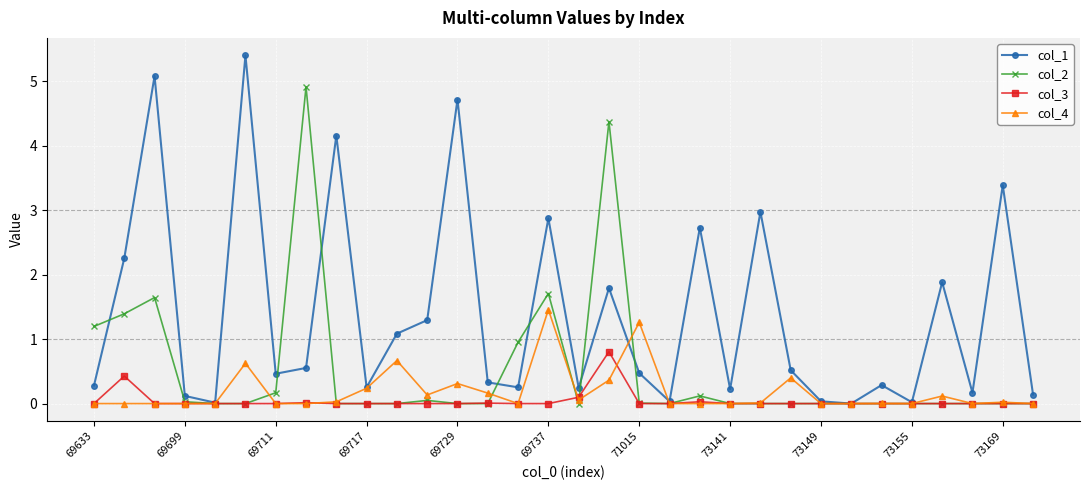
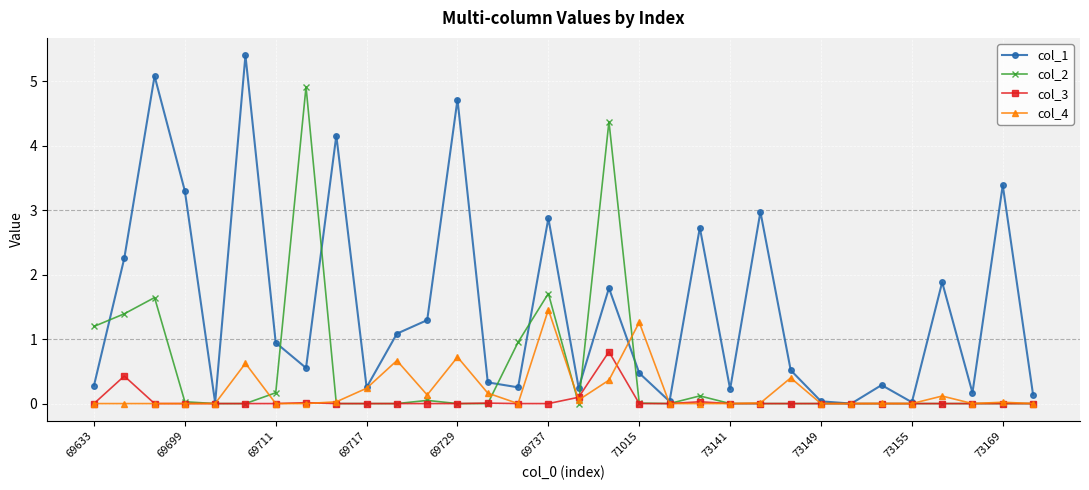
  {
    "col_1": {
      "69633": 0.3,
-     "69699": 0.1,
-     "69711": 0.5,
+     "69699": 3.3,
+     "69711": 0.9,
      "69729": 4.7,
      "69737": 2.9,
      "71015": 0.5,
      "73141": 0.2,
      "73169": 3.4
    },
    "col_2": {
      "69633": 1.2,
      "69711": 0.2,
      "69737": 1.7
    },
    "col_3": {
      "69737": 0.0
    },
    "col_4": {
-     "69729": 0.3,
+     "69729": 0.7,
      "69737": 1.5,
      "71015": 1.3
    }
  }
